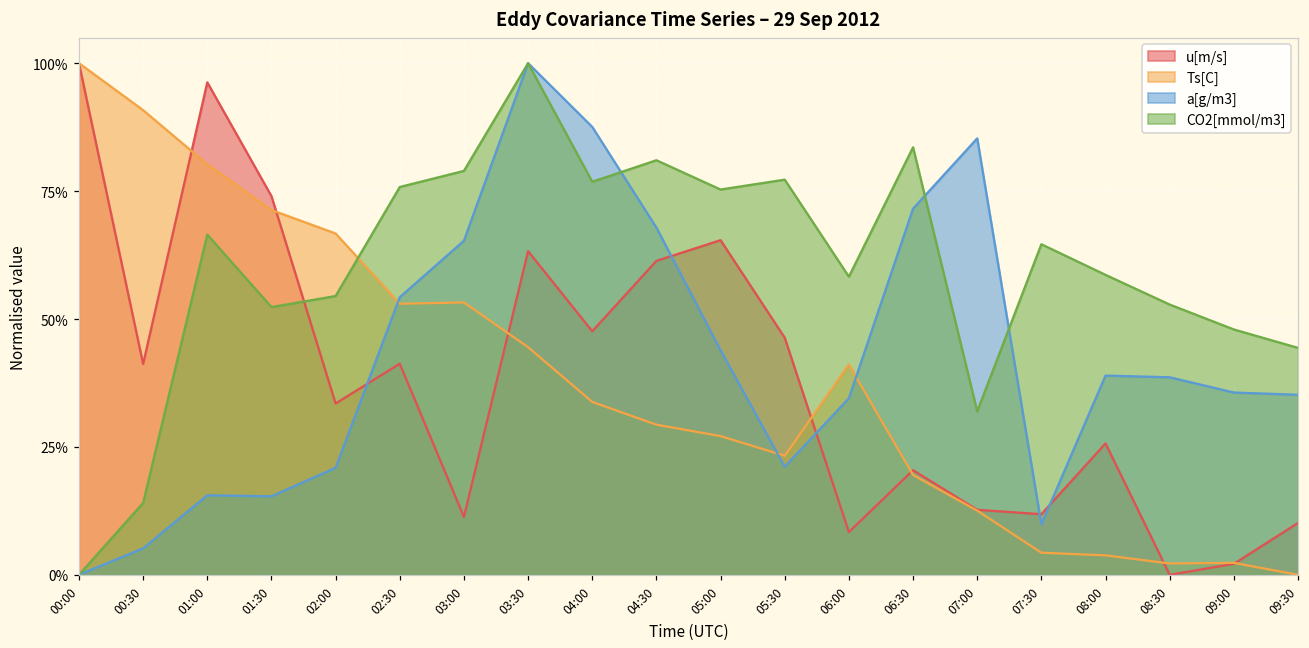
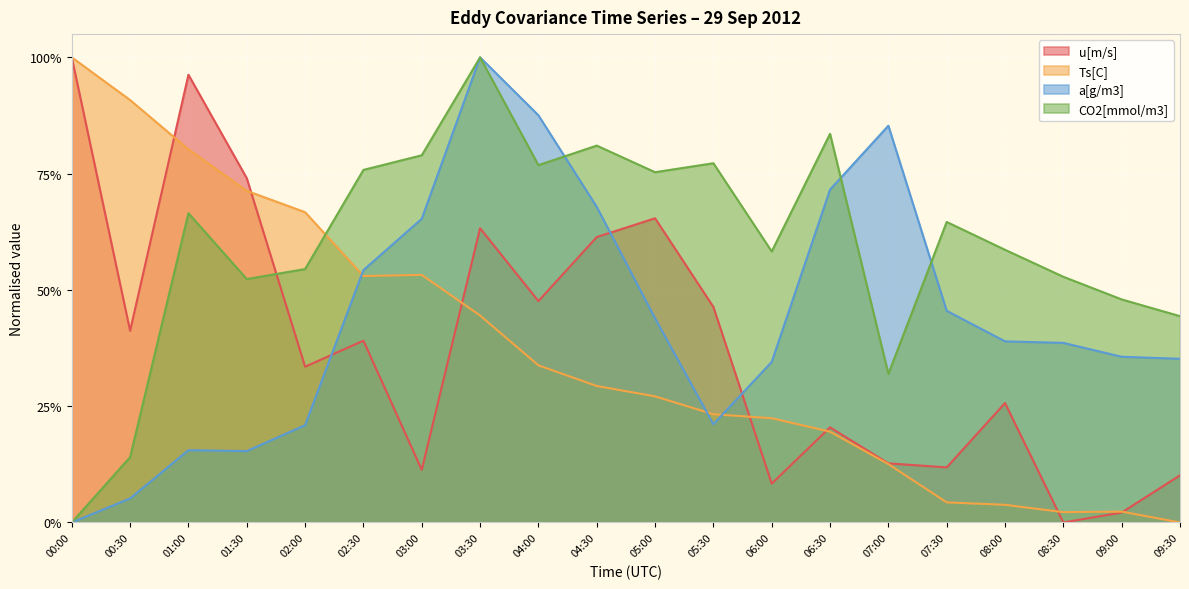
  {
    "u[m/s]": {
      "00:30": "41%",
      "01:00": "96%",
      "01:30": "74%",
      "02:00": "33%",
-     "02:30": "41%",
+     "02:30": "39%",
      "03:00": "11%",
      "03:30": "63%",
      "04:00": "48%",
      "04:30": "61%",
      "05:00": "65%",
      "05:30": "46%",
      "06:00": "8%",
      "06:30": "20%",
      "07:30": "12%",
      "08:00": "26%",
      "08:30": "0%",
      "09:30": "10%"
    },
    "Ts[C]": {
      "00:30": "91%",
      "01:00": "80%",
      "01:30": "71%",
      "02:00": "67%",
      "02:30": "53%",
      "03:00": "53%",
      "03:30": "44%",
      "04:00": "34%",
      "04:30": "29%",
      "05:00": "27%",
      "05:30": "23%",
-     "06:00": "41%",
+     "06:00": "22%",
      "06:30": "20%",
      "07:30": "4%",
      "08:00": "4%",
      "08:30": "2%",
      "09:30": "0%"
    },
    "a[g/m3]": {
      "00:30": "5%",
      "01:00": "16%",
      "01:30": "15%",
      "02:00": "21%",
      "02:30": "54%",
      "03:00": "65%",
      "04:00": "88%",
      "04:30": "68%",
      "05:00": "44%",
      "05:30": "21%",
      "06:00": "35%",
      "06:30": "72%",
      "07:00": "85%",
-     "07:30": "10%",
+     "07:30": "46%",
      "08:00": "39%",
      "08:30": "39%",
      "09:00": "36%",
      "09:30": "35%"
    },
    "CO2[mmol/m3]": {
      "00:30": "14%",
      "01:00": "66%",
      "01:30": "52%",
      "02:00": "54%",
      "02:30": "76%",
      "03:00": "79%",
      "04:00": "77%",
      "04:30": "81%",
      "05:00": "75%",
      "05:30": "77%",
      "06:00": "58%",
      "06:30": "84%",
      "07:00": "32%",
      "07:30": "65%",
      "08:00": "59%",
      "08:30": "53%",
      "09:00": "48%",
      "09:30": "44%"
    }
  }
